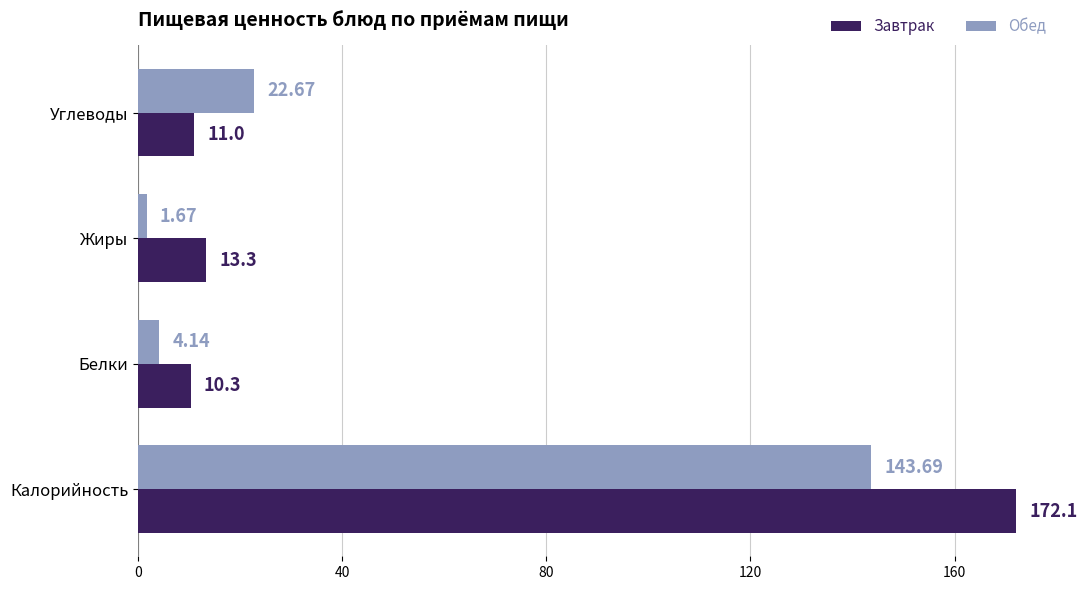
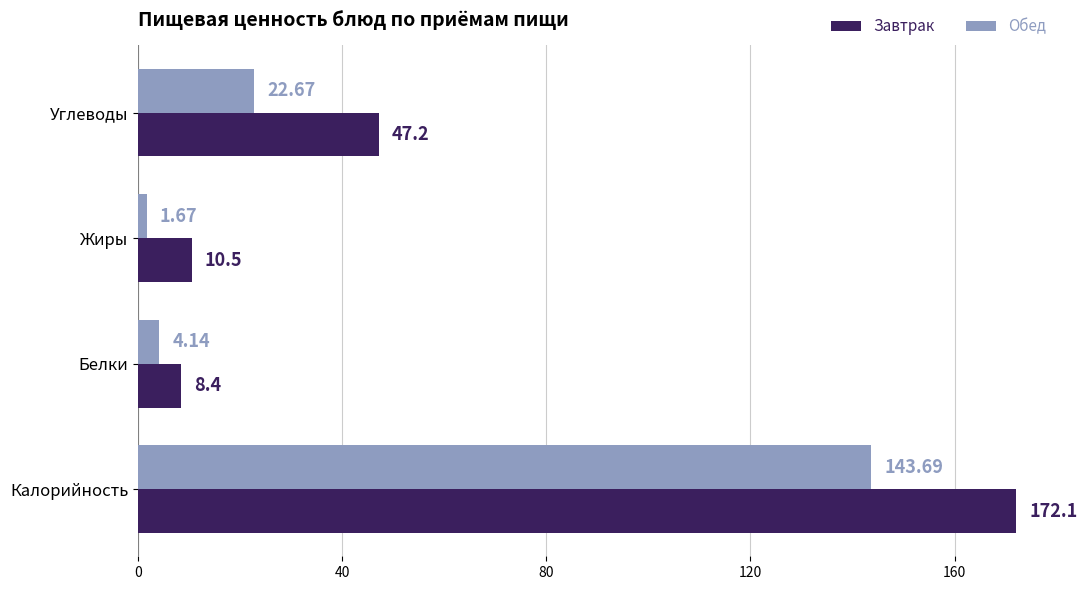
  {
    "Завтрак": {
-     "Углеводы": 11.0,
-     "Жиры": 13.3,
-     "Белки": 10.3,
+     "Углеводы": 47.2,
+     "Жиры": 10.5,
+     "Белки": 8.4,
      "Калорийность": 172.1
    },
    "Обед": {
      "Углеводы": 22.67,
      "Жиры": 1.67,
      "Белки": 4.14,
      "Калорийность": 143.69
    }
  }
